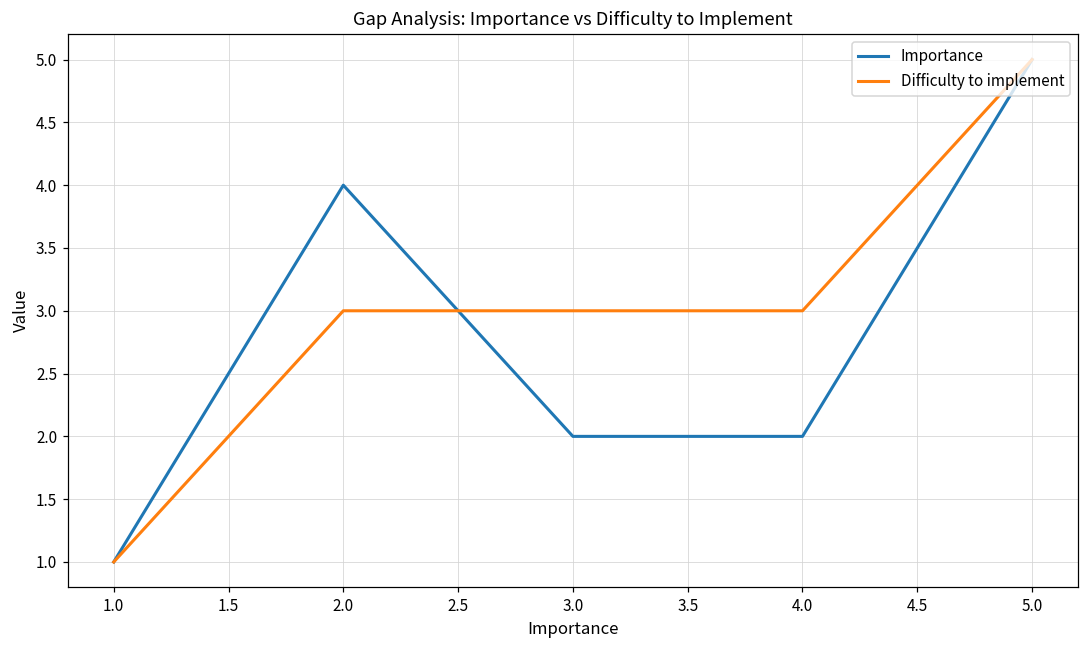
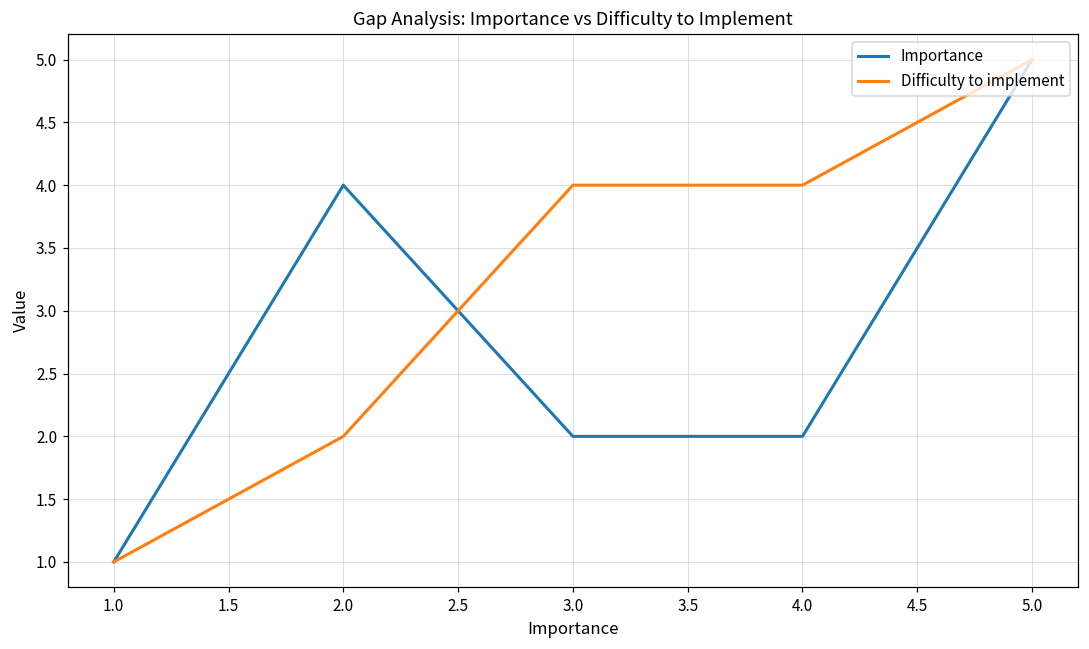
  {
    "Importance": {
      "2.0": 4,
      "3.0": 2,
      "4.0": 2
    },
    "Difficulty to implement": {
-     "2.0": 3,
-     "3.0": 3,
-     "4.0": 3
+     "2.0": 2,
+     "3.0": 4,
+     "4.0": 4
    }
  }
